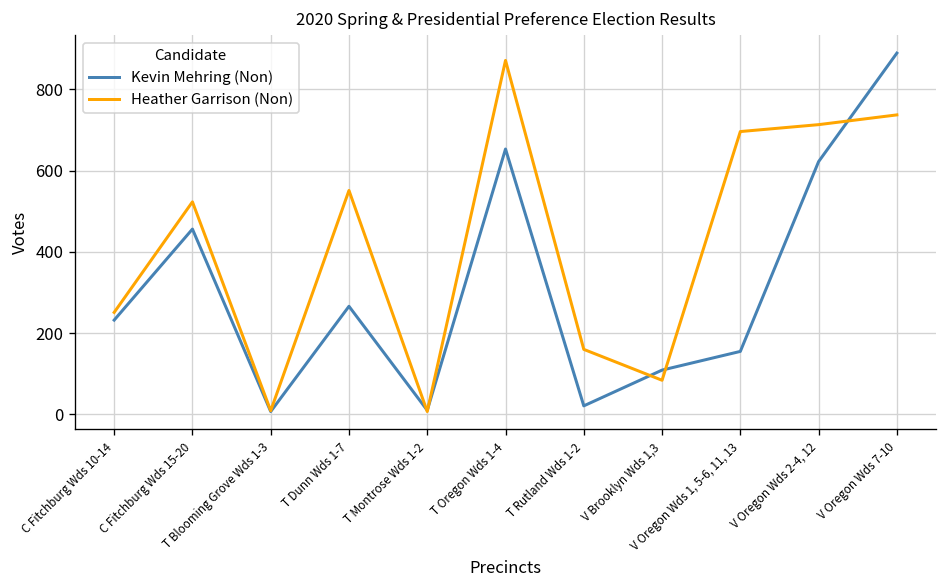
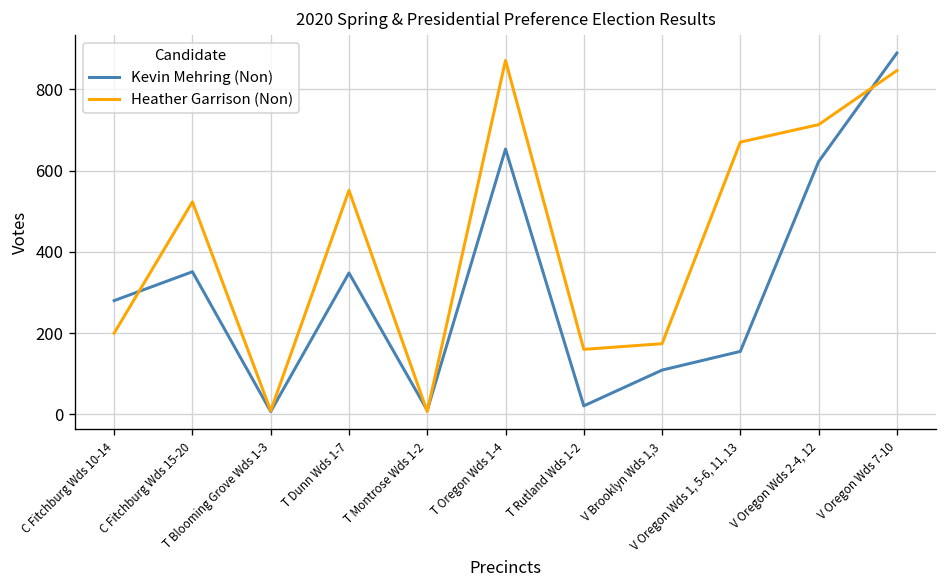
  {
    "Kevin Mehring (Non)": {
-     "C Fitchburg Wds 10-14": 230,
-     "C Fitchburg Wds 15-20": 460,
-     "T Dunn Wds 1-7": 270,
+     "C Fitchburg Wds 10-14": 280,
+     "C Fitchburg Wds 15-20": 350,
+     "T Dunn Wds 1-7": 350,
      "T Oregon Wds 1-4": 650,
      "T Rutland Wds 1-2": 20,
      "V Brooklyn Wds 1,3": 110,
      "V Oregon Wds 1, 5-6, 11, 13": 160,
      "V Oregon Wds 2-4, 12": 620,
      "V Oregon Wds 7-10": 890
    },
    "Heather Garrison (Non)": {
-     "C Fitchburg Wds 10-14": 250,
+     "C Fitchburg Wds 10-14": 200,
      "C Fitchburg Wds 15-20": 520,
      "T Dunn Wds 1-7": 550,
      "T Oregon Wds 1-4": 870,
      "T Rutland Wds 1-2": 160,
-     "V Brooklyn Wds 1,3": 80,
-     "V Oregon Wds 1, 5-6, 11, 13": 700,
+     "V Brooklyn Wds 1,3": 170,
+     "V Oregon Wds 1, 5-6, 11, 13": 670,
      "V Oregon Wds 2-4, 12": 710,
-     "V Oregon Wds 7-10": 740
+     "V Oregon Wds 7-10": 850
    }
  }
